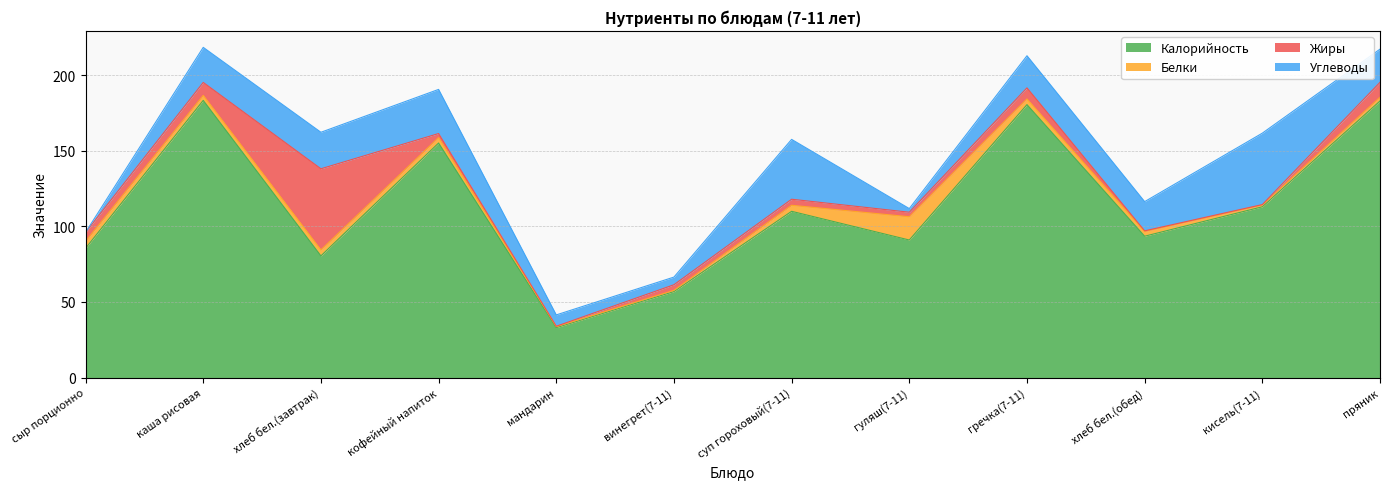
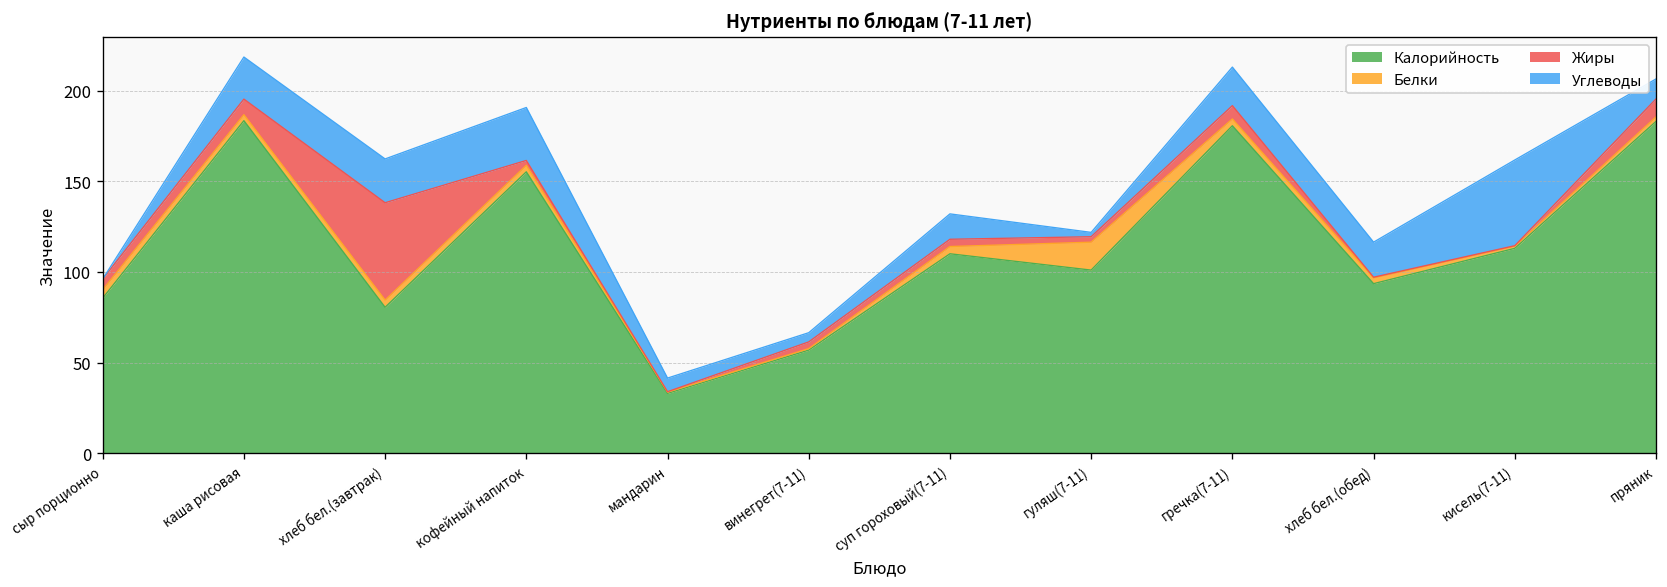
  {
    "Калорийность": {
      "сыр порционно": 86,
      "каша рисовая": 183,
      "хлеб бел.(завтрак)": 81,
      "кофейный напиток": 155,
      "суп гороховый(7-11)": 110,
-     "гуляш(7-11)": 91,
+     "гуляш(7-11)": 101,
      "гречка(7-11)": 181,
      "хлеб бел.(обед)": 94,
      "пряник": 183
    },
    "Белки": {
      "сыр порционно": 5,
      "каша рисовая": 3,
      "хлеб бел.(завтрак)": 4,
      "кофейный напиток": 4,
      "суп гороховый(7-11)": 4,
      "гуляш(7-11)": 15,
      "гречка(7-11)": 4,
      "пряник": 2
    },
    "Жиры": {
      "каша рисовая": 9,
      "хлеб бел.(завтрак)": 54,
      "кофейный напиток": 3,
      "винегрет(7-11)": 4,
      "суп гороховый(7-11)": 4,
      "гуляш(7-11)": 3,
      "гречка(7-11)": 7,
      "пряник": 10
    },
    "Углеводы": {
      "каша рисовая": 23,
      "хлеб бел.(завтрак)": 24,
      "кофейный напиток": 29,
      "мандарин": 8,
      "винегрет(7-11)": 5,
-     "суп гороховый(7-11)": 40,
+     "суп гороховый(7-11)": 14,
      "гуляш(7-11)": 2,
      "гречка(7-11)": 21,
      "хлеб бел.(обед)": 19,
      "кисель(7-11)": 47,
-     "пряник": 22
+     "пряник": 11
    }
  }
